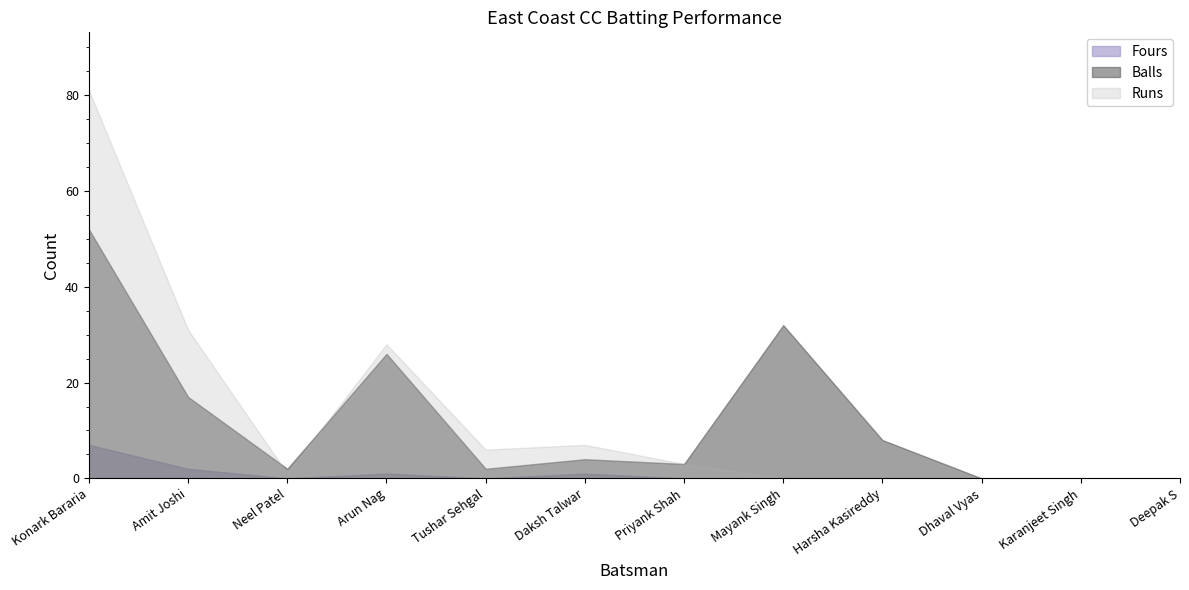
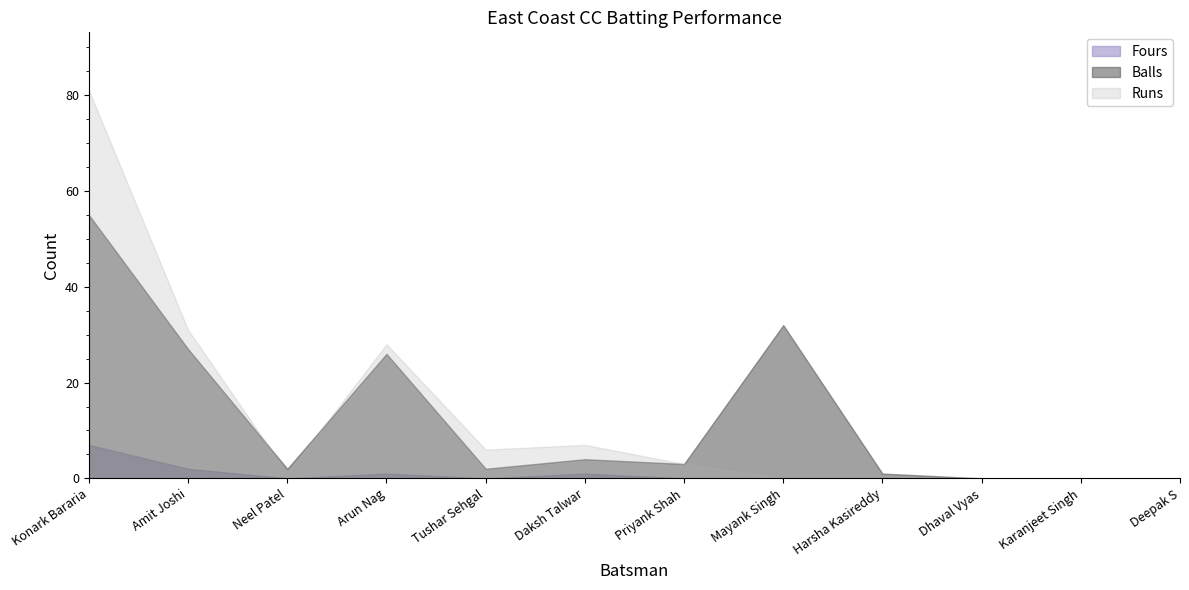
  {
    "Balls": {
-     "Konark Bararia": 52,
-     "Amit Joshi": 17,
+     "Konark Bararia": 55,
+     "Amit Joshi": 27,
      "Neel Patel": 2,
      "Arun Nag": 26,
      "Tushar Sehgal": 2,
      "Daksh Talwar": 4,
      "Mayank Singh": 32,
-     "Harsha Kasireddy": 8
+     "Harsha Kasireddy": 1
    }
  }
